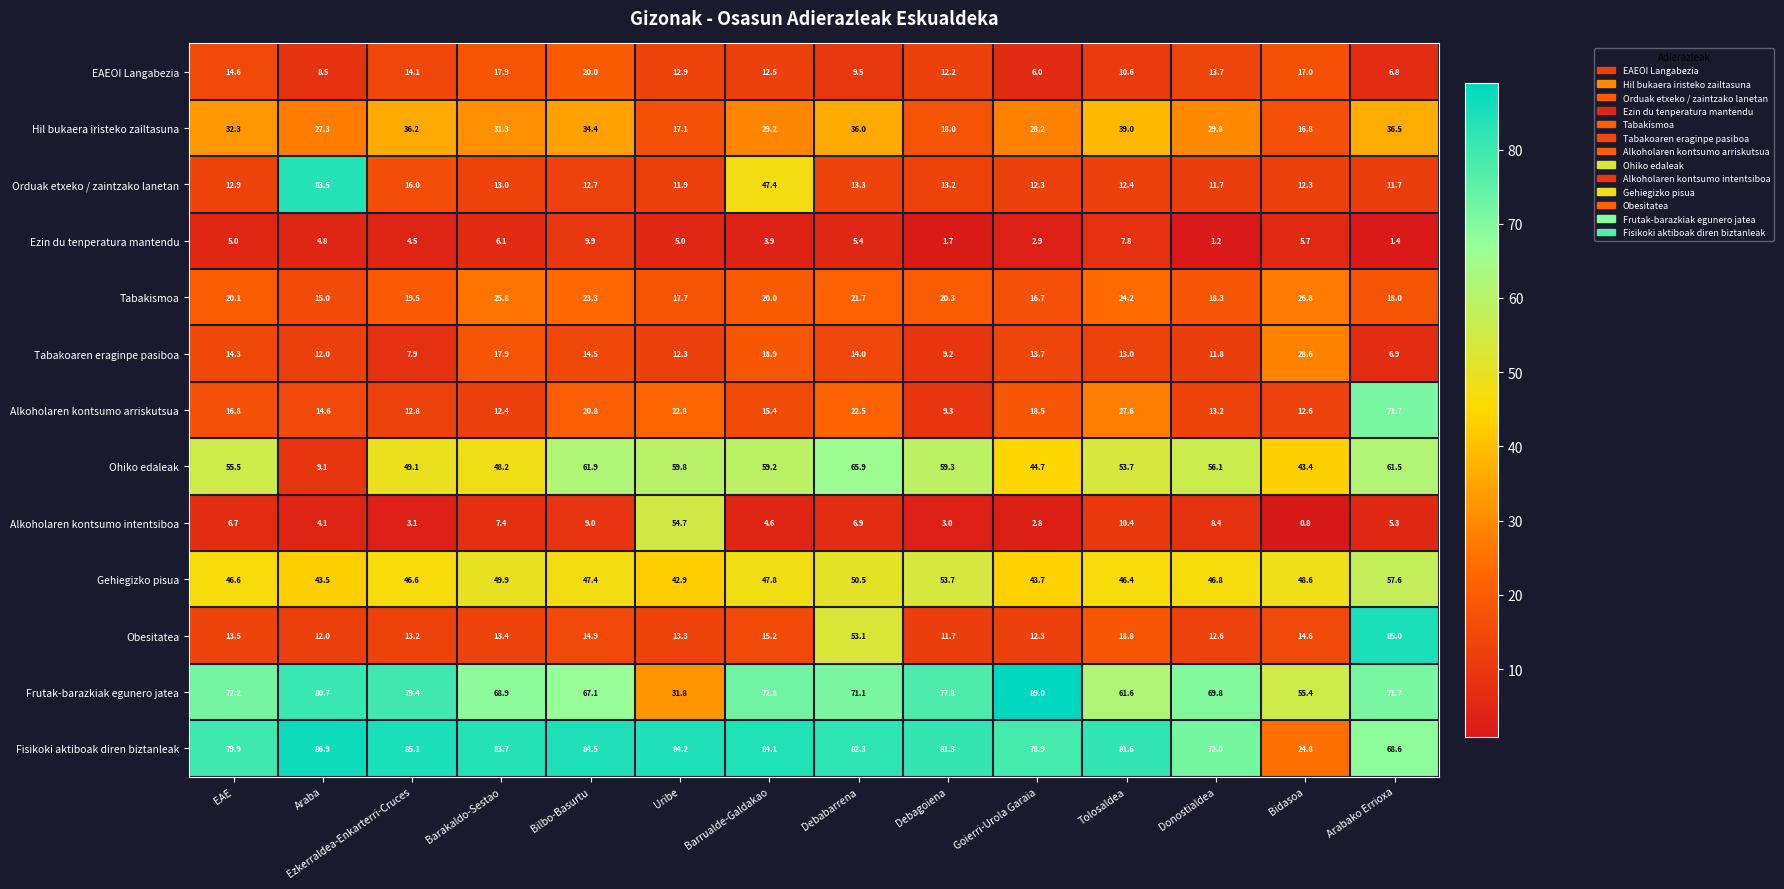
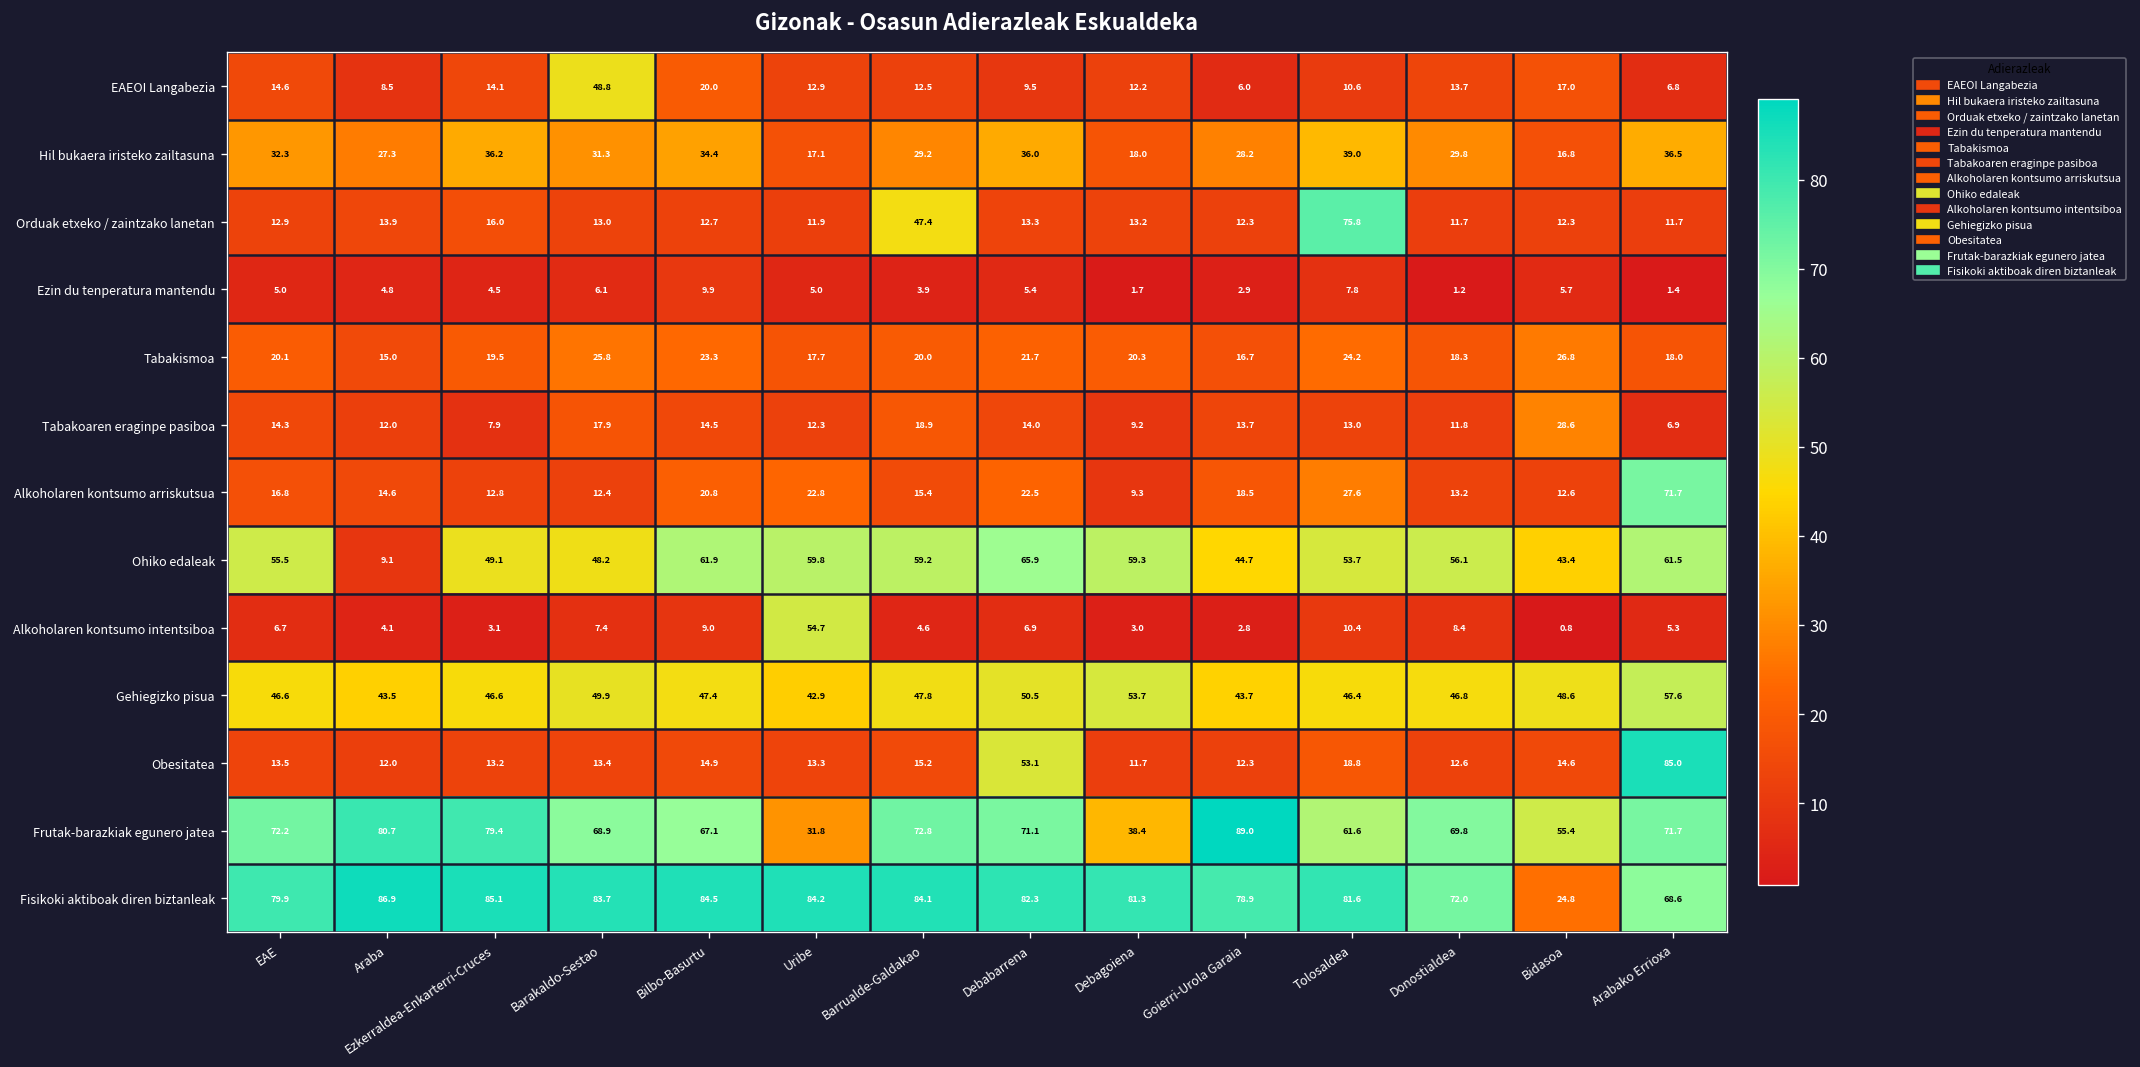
  {
    "EAEOI Langabezia": {
      "EAE": 14.6,
      "Araba": 8.5,
      "Ezkerraldea-Enkarterri-Cruces": 14.1,
-     "Barakaldo-Sestao": 17.9,
+     "Barakaldo-Sestao": 48.8,
      "Bilbo-Basurtu": 20.0,
      "Uribe": 12.9,
      "Barrualde-Galdakao": 12.5,
      "Debabarrena": 9.5,
      "Debagoiena": 12.2,
      "Goierri-Urola Garaia": 6.0,
      "Tolosaldea": 10.6,
      "Donostialdea": 13.7,
      "Bidasoa": 17.0,
      "Arabako Errioxa": 6.8
    },
    "Hil bukaera iristeko zailtasuna": {
      "EAE": 32.3,
      "Araba": 27.3,
      "Ezkerraldea-Enkarterri-Cruces": 36.2,
      "Barakaldo-Sestao": 31.3,
      "Bilbo-Basurtu": 34.4,
      "Uribe": 17.1,
      "Barrualde-Galdakao": 29.2,
      "Debabarrena": 36.0,
      "Debagoiena": 18.0,
      "Goierri-Urola Garaia": 28.2,
      "Tolosaldea": 39.0,
      "Donostialdea": 29.8,
      "Bidasoa": 16.8,
      "Arabako Errioxa": 36.5
    },
    "Orduak etxeko / zaintzako lanetan": {
      "EAE": 12.9,
-     "Araba": 83.5,
+     "Araba": 13.9,
      "Ezkerraldea-Enkarterri-Cruces": 16.0,
      "Barakaldo-Sestao": 13.0,
      "Bilbo-Basurtu": 12.7,
      "Uribe": 11.9,
      "Barrualde-Galdakao": 47.4,
      "Debabarrena": 13.3,
      "Debagoiena": 13.2,
      "Goierri-Urola Garaia": 12.3,
-     "Tolosaldea": 12.4,
+     "Tolosaldea": 75.8,
      "Donostialdea": 11.7,
      "Bidasoa": 12.3,
      "Arabako Errioxa": 11.7
    },
    "Ezin du tenperatura mantendu": {
      "EAE": 5.0,
      "Araba": 4.8,
      "Ezkerraldea-Enkarterri-Cruces": 4.5,
      "Barakaldo-Sestao": 6.1,
      "Bilbo-Basurtu": 9.9,
      "Uribe": 5.0,
      "Barrualde-Galdakao": 3.9,
      "Debabarrena": 5.4,
      "Debagoiena": 1.7,
      "Goierri-Urola Garaia": 2.9,
      "Tolosaldea": 7.8,
      "Donostialdea": 1.2,
      "Bidasoa": 5.7,
      "Arabako Errioxa": 1.4
    },
    "Tabakismoa": {
      "EAE": 20.1,
      "Araba": 15.0,
      "Ezkerraldea-Enkarterri-Cruces": 19.5,
      "Barakaldo-Sestao": 25.8,
      "Bilbo-Basurtu": 23.3,
      "Uribe": 17.7,
      "Barrualde-Galdakao": 20.0,
      "Debabarrena": 21.7,
      "Debagoiena": 20.3,
      "Goierri-Urola Garaia": 16.7,
      "Tolosaldea": 24.2,
      "Donostialdea": 18.3,
      "Bidasoa": 26.8,
      "Arabako Errioxa": 18.0
    },
    "Tabakoaren eraginpe pasiboa": {
      "EAE": 14.3,
      "Araba": 12.0,
      "Ezkerraldea-Enkarterri-Cruces": 7.9,
      "Barakaldo-Sestao": 17.9,
      "Bilbo-Basurtu": 14.5,
      "Uribe": 12.3,
      "Barrualde-Galdakao": 18.9,
      "Debabarrena": 14.0,
      "Debagoiena": 9.2,
      "Goierri-Urola Garaia": 13.7,
      "Tolosaldea": 13.0,
      "Donostialdea": 11.8,
      "Bidasoa": 28.6,
      "Arabako Errioxa": 6.9
    },
    "Alkoholaren kontsumo arriskutsua": {
      "EAE": 16.8,
      "Araba": 14.6,
      "Ezkerraldea-Enkarterri-Cruces": 12.8,
      "Barakaldo-Sestao": 12.4,
      "Bilbo-Basurtu": 20.8,
      "Uribe": 22.8,
      "Barrualde-Galdakao": 15.4,
      "Debabarrena": 22.5,
      "Debagoiena": 9.3,
      "Goierri-Urola Garaia": 18.5,
      "Tolosaldea": 27.6,
      "Donostialdea": 13.2,
      "Bidasoa": 12.6,
      "Arabako Errioxa": 71.7
    },
    "Ohiko edaleak": {
      "EAE": 55.5,
      "Araba": 9.1,
      "Ezkerraldea-Enkarterri-Cruces": 49.1,
      "Barakaldo-Sestao": 48.2,
      "Bilbo-Basurtu": 61.9,
      "Uribe": 59.8,
      "Barrualde-Galdakao": 59.2,
      "Debabarrena": 65.9,
      "Debagoiena": 59.3,
      "Goierri-Urola Garaia": 44.7,
      "Tolosaldea": 53.7,
      "Donostialdea": 56.1,
      "Bidasoa": 43.4,
      "Arabako Errioxa": 61.5
    },
    "Alkoholaren kontsumo intentsiboa": {
      "EAE": 6.7,
      "Araba": 4.1,
      "Ezkerraldea-Enkarterri-Cruces": 3.1,
      "Barakaldo-Sestao": 7.4,
      "Bilbo-Basurtu": 9.0,
      "Uribe": 54.7,
      "Barrualde-Galdakao": 4.6,
      "Debabarrena": 6.9,
      "Debagoiena": 3.0,
      "Goierri-Urola Garaia": 2.8,
      "Tolosaldea": 10.4,
      "Donostialdea": 8.4,
      "Bidasoa": 0.8,
      "Arabako Errioxa": 5.3
    },
    "Gehiegizko pisua": {
      "EAE": 46.6,
      "Araba": 43.5,
      "Ezkerraldea-Enkarterri-Cruces": 46.6,
      "Barakaldo-Sestao": 49.9,
      "Bilbo-Basurtu": 47.4,
      "Uribe": 42.9,
      "Barrualde-Galdakao": 47.8,
      "Debabarrena": 50.5,
      "Debagoiena": 53.7,
      "Goierri-Urola Garaia": 43.7,
      "Tolosaldea": 46.4,
      "Donostialdea": 46.8,
      "Bidasoa": 48.6,
      "Arabako Errioxa": 57.6
    },
    "Obesitatea": {
      "EAE": 13.5,
      "Araba": 12.0,
      "Ezkerraldea-Enkarterri-Cruces": 13.2,
      "Barakaldo-Sestao": 13.4,
      "Bilbo-Basurtu": 14.9,
      "Uribe": 13.3,
      "Barrualde-Galdakao": 15.2,
      "Debabarrena": 53.1,
      "Debagoiena": 11.7,
      "Goierri-Urola Garaia": 12.3,
      "Tolosaldea": 18.8,
      "Donostialdea": 12.6,
      "Bidasoa": 14.6,
      "Arabako Errioxa": 85.0
    },
    "Frutak-barazkiak egunero jatea": {
      "EAE": 72.2,
      "Araba": 80.7,
      "Ezkerraldea-Enkarterri-Cruces": 79.4,
      "Barakaldo-Sestao": 68.9,
      "Bilbo-Basurtu": 67.1,
      "Uribe": 31.8,
      "Barrualde-Galdakao": 72.8,
      "Debabarrena": 71.1,
-     "Debagoiena": 77.8,
+     "Debagoiena": 38.4,
      "Goierri-Urola Garaia": 89.0,
      "Tolosaldea": 61.6,
      "Donostialdea": 69.8,
      "Bidasoa": 55.4,
      "Arabako Errioxa": 71.7
    },
    "Fisikoki aktiboak diren biztanleak": {
      "EAE": 79.9,
      "Araba": 86.9,
      "Ezkerraldea-Enkarterri-Cruces": 85.1,
      "Barakaldo-Sestao": 83.7,
      "Bilbo-Basurtu": 84.5,
      "Uribe": 84.2,
      "Barrualde-Galdakao": 84.1,
      "Debabarrena": 82.3,
      "Debagoiena": 81.3,
      "Goierri-Urola Garaia": 78.9,
      "Tolosaldea": 81.6,
      "Donostialdea": 72.0,
      "Bidasoa": 24.8,
      "Arabako Errioxa": 68.6
    }
  }
